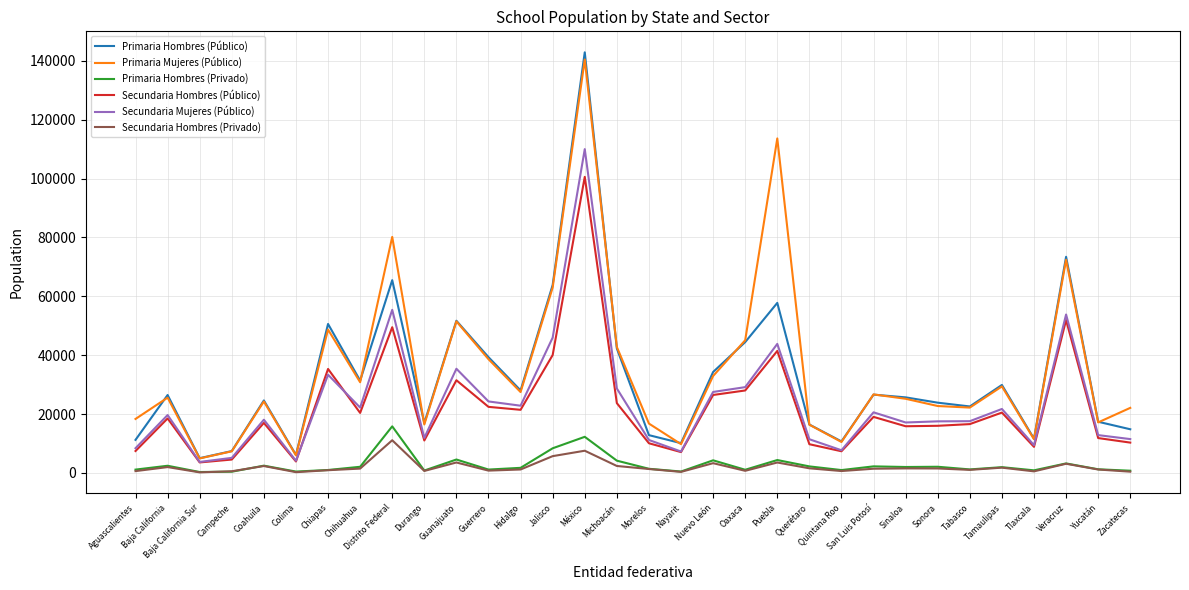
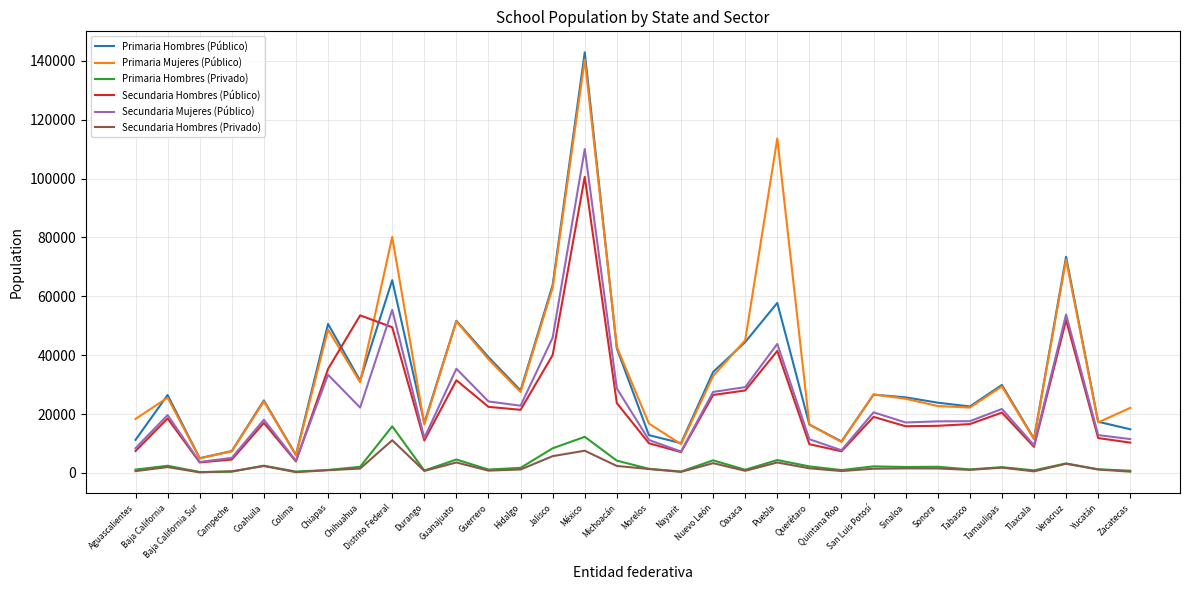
  {
    "Primaria Hombres (Público)": {
      "Aguascalientes": 11000,
      "Baja California": 26000,
      "Chiapas": 51000,
      "Distrito Federal": 65000,
      "México": 143000,
      "Morelos": 13000,
      "Nuevo León": 34000,
      "Puebla": 58000,
      "Sonora": 24000,
      "Veracruz": 73000,
      "Zacatecas": 15000
    },
    "Primaria Mujeres (Público)": {
      "Aguascalientes": 18000,
      "Baja California": 26000,
      "Chiapas": 49000,
      "Distrito Federal": 80000,
      "México": 140000,
      "Morelos": 17000,
      "Nuevo León": 33000,
      "Puebla": 114000,
      "Sonora": 23000,
      "Veracruz": 72000,
      "Zacatecas": 22000
    },
    "Primaria Hombres (Privado)": {
      "Distrito Federal": 16000,
      "Guanajuato": 5000,
      "Jalisco": 8000,
      "México": 12000,
      "Michoacán": 4000,
      "Nuevo León": 4000
    },
    "Secundaria Hombres (Público)": {
      "Aguascalientes": 7000,
      "Baja California": 19000,
      "Coahuila": 17000,
      "Chiapas": 35000,
-     "Chihuahua": 20000,
+     "Chihuahua": 54000,
      "Distrito Federal": 49000,
      "Durango": 11000,
      "Guanajuato": 31000,
      "Guerrero": 22000,
      "Hidalgo": 21000,
      "Jalisco": 40000,
      "México": 101000,
      "Michoacán": 24000,
      "Morelos": 10000,
      "Nuevo León": 26000,
      "Oaxaca": 28000,
      "Puebla": 41000,
      "Querétaro": 10000,
      "San Luis Potosí": 19000,
      "Sinaloa": 16000,
      "Sonora": 16000,
      "Tabasco": 17000,
      "Tamaulipas": 21000,
      "Veracruz": 52000,
      "Yucatán": 12000,
      "Zacatecas": 10000
    },
    "Secundaria Mujeres (Público)": {
      "Aguascalientes": 8000,
      "Baja California": 20000,
      "Coahuila": 18000,
      "Chiapas": 33000,
      "Chihuahua": 22000,
      "Distrito Federal": 55000,
      "Durango": 12000,
      "Guanajuato": 35000,
      "Guerrero": 24000,
      "Hidalgo": 23000,
      "Jalisco": 46000,
      "México": 110000,
      "Michoacán": 29000,
      "Morelos": 11000,
      "Nuevo León": 28000,
      "Oaxaca": 29000,
      "Puebla": 44000,
      "Querétaro": 11000,
      "San Luis Potosí": 21000,
      "Sinaloa": 17000,
      "Sonora": 18000,
      "Tabasco": 18000,
      "Tamaulipas": 22000,
      "Veracruz": 54000,
      "Yucatán": 13000,
      "Zacatecas": 12000
    },
    "Secundaria Hombres (Privado)": {
      "Distrito Federal": 11000,
      "Guanajuato": 4000,
      "Jalisco": 6000,
      "México": 8000,
      "Michoacán": 2000,
      "Nuevo León": 3000
    }
  }
